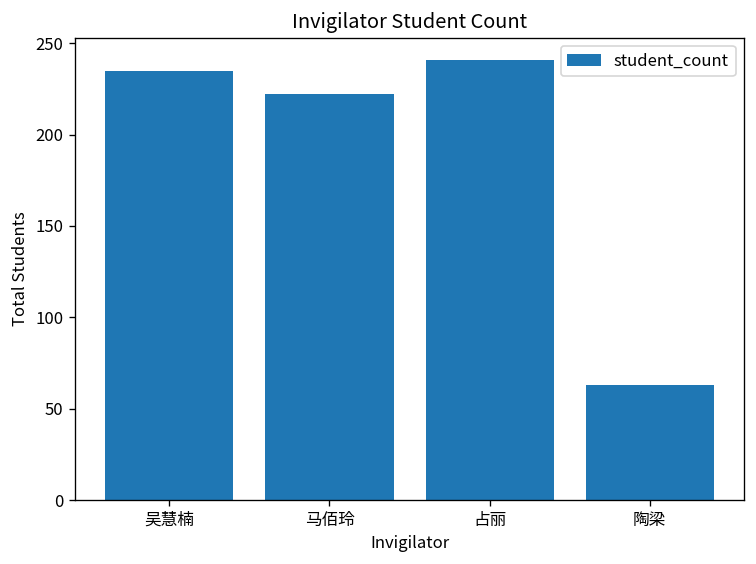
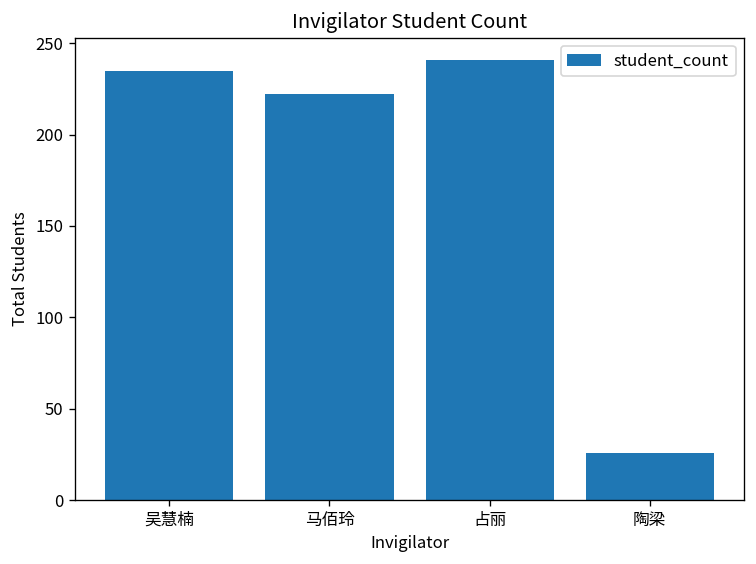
  {
    "吴慧楠": 235,
    "马佰玲": 222,
    "占丽": 241,
-   "陶梁": 63
+   "陶梁": 26
  }
